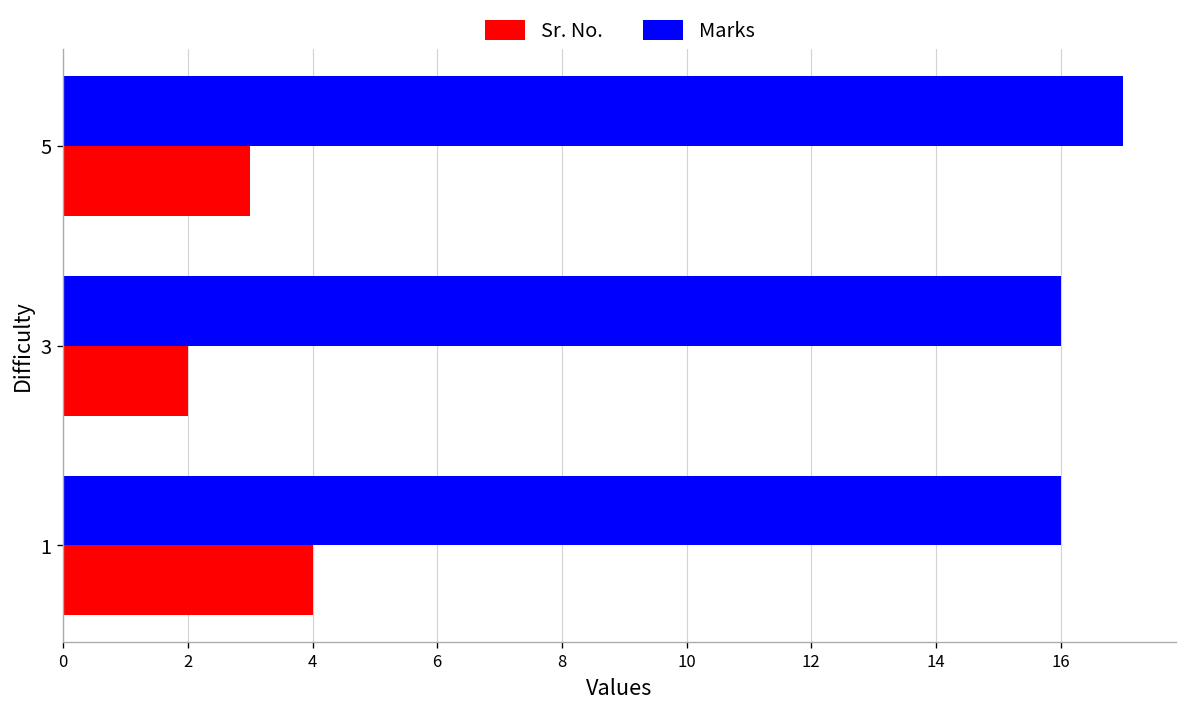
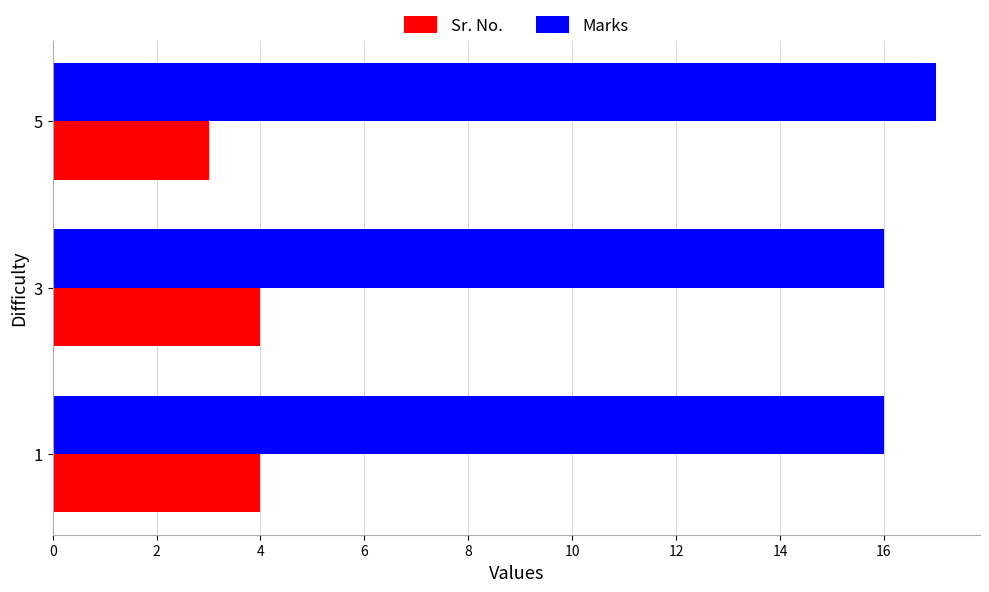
  {
    "Sr. No.": {
      "5": 3,
-     "3": 2,
+     "3": 4,
      "1": 4
    },
    "Marks": {
      "5": 17,
      "3": 16,
      "1": 16
    }
  }
